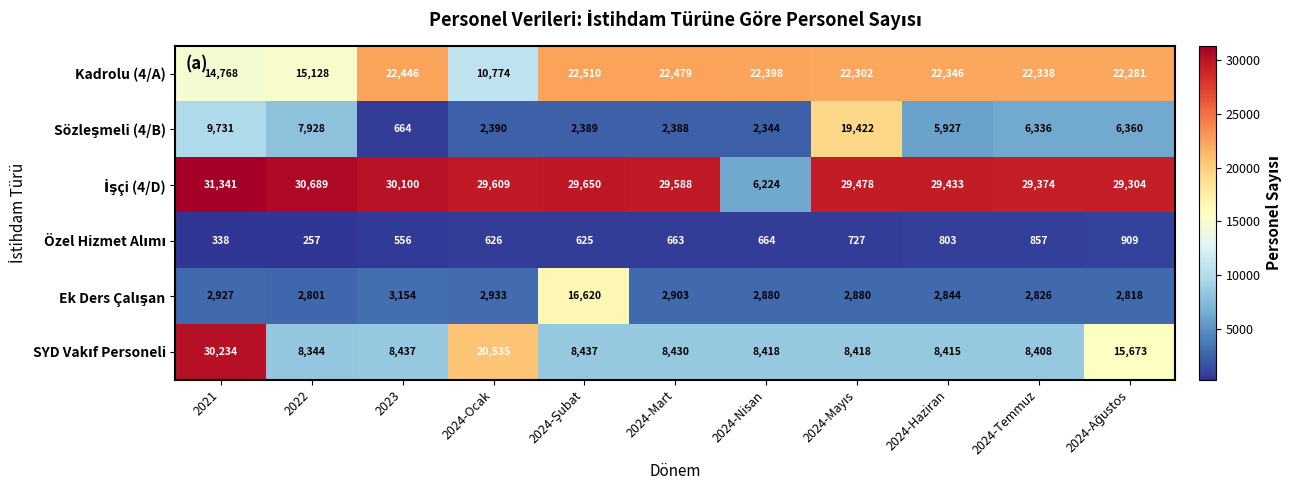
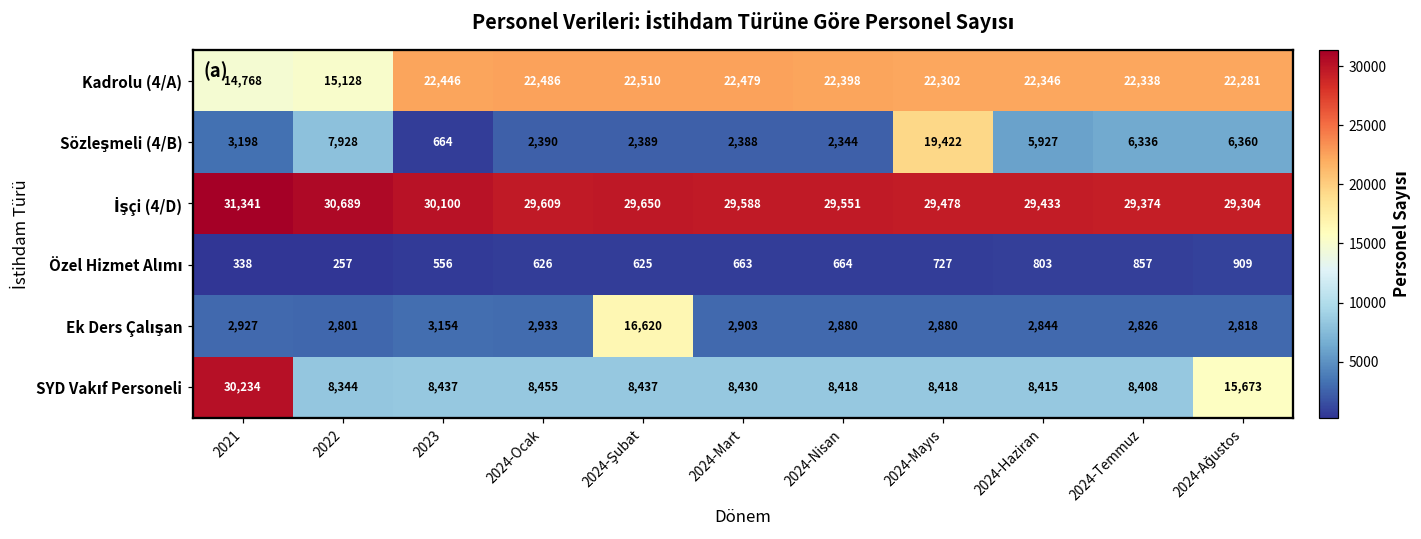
  {
    "Kadrolu (4/A)": {
      "2022": "15,128",
      "2023": "22,446",
-     "2024-Ocak": "10,774",
+     "2024-Ocak": "22,486",
      "2024-Şubat": "22,510",
      "2024-Mart": "22,479",
      "2024-Nisan": "22,398",
      "2024-Mayıs": "22,302",
      "2024-Haziran": "22,346",
      "2024-Temmuz": "22,338",
      "2024-Ağustos": "22,281"
    },
    "Sözleşmeli (4/B)": {
-     "2021": "9,731",
+     "2021": "3,198",
      "2022": "7,928",
      "2023": "664",
      "2024-Ocak": "2,390",
      "2024-Şubat": "2,389",
      "2024-Mart": "2,388",
      "2024-Nisan": "2,344",
      "2024-Mayıs": "19,422",
      "2024-Haziran": "5,927",
      "2024-Temmuz": "6,336",
      "2024-Ağustos": "6,360"
    },
    "İşçi (4/D)": {
      "2021": "31,341",
      "2022": "30,689",
      "2023": "30,100",
      "2024-Ocak": "29,609",
      "2024-Şubat": "29,650",
      "2024-Mart": "29,588",
-     "2024-Nisan": "6,224",
+     "2024-Nisan": "29,551",
      "2024-Mayıs": "29,478",
      "2024-Haziran": "29,433",
      "2024-Temmuz": "29,374",
      "2024-Ağustos": "29,304"
    },
    "Özel Hizmet Alımı": {
      "2021": "338",
      "2022": "257",
      "2023": "556",
      "2024-Ocak": "626",
      "2024-Şubat": "625",
      "2024-Mart": "663",
      "2024-Nisan": "664",
      "2024-Mayıs": "727",
      "2024-Haziran": "803",
      "2024-Temmuz": "857",
      "2024-Ağustos": "909"
    },
    "Ek Ders Çalışan": {
      "2021": "2,927",
      "2022": "2,801",
      "2023": "3,154",
      "2024-Ocak": "2,933",
      "2024-Şubat": "16,620",
      "2024-Mart": "2,903",
      "2024-Nisan": "2,880",
      "2024-Mayıs": "2,880",
      "2024-Haziran": "2,844",
      "2024-Temmuz": "2,826",
      "2024-Ağustos": "2,818"
    },
    "SYD Vakıf Personeli": {
      "2021": "30,234",
      "2022": "8,344",
      "2023": "8,437",
-     "2024-Ocak": "20,535",
+     "2024-Ocak": "8,455",
      "2024-Şubat": "8,437",
      "2024-Mart": "8,430",
      "2024-Nisan": "8,418",
      "2024-Mayıs": "8,418",
      "2024-Haziran": "8,415",
      "2024-Temmuz": "8,408",
      "2024-Ağustos": "15,673"
    }
  }
